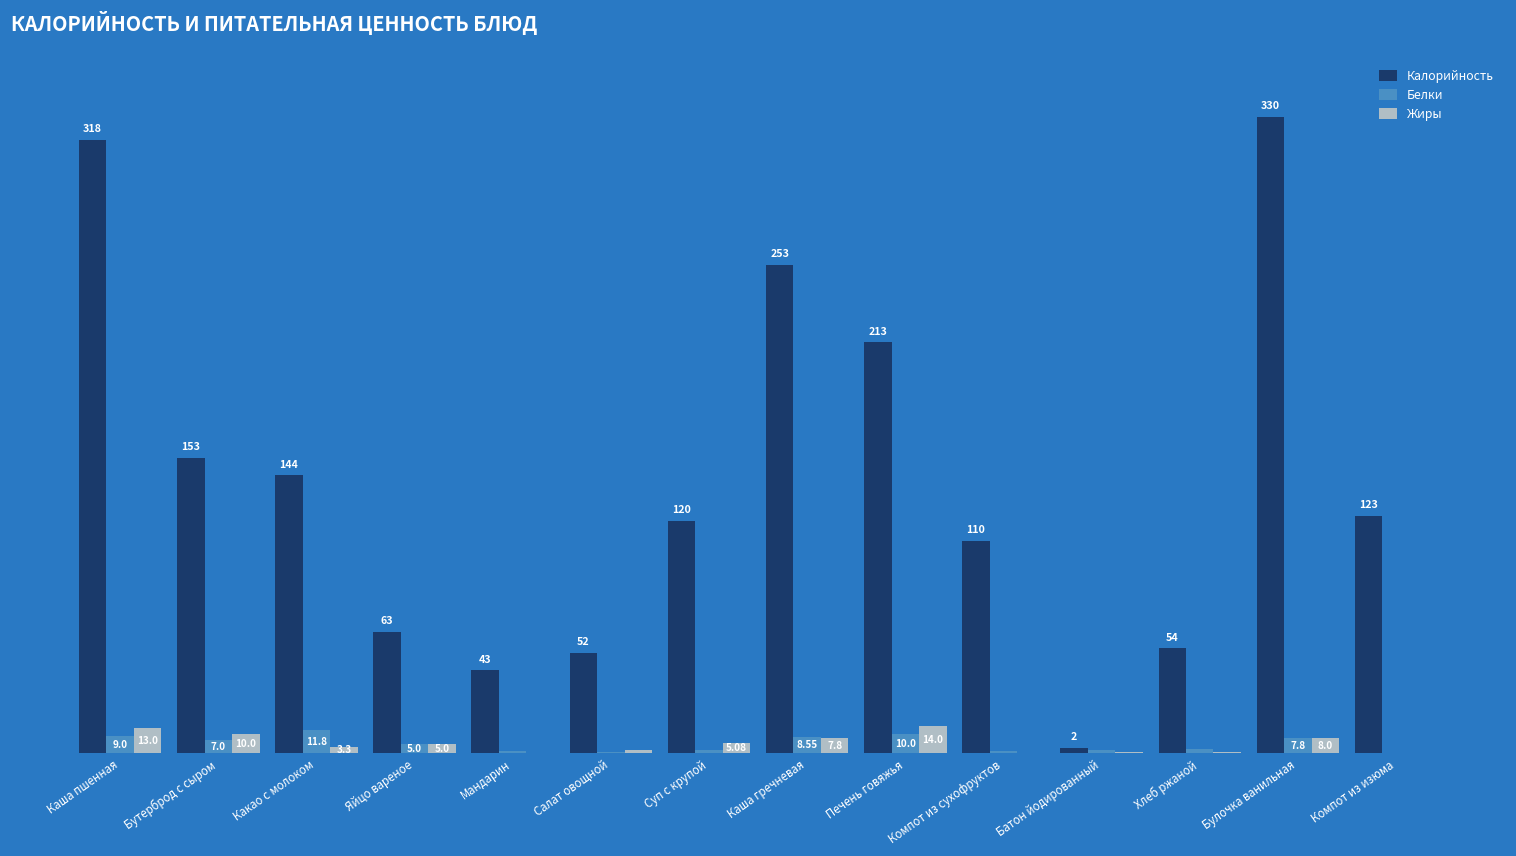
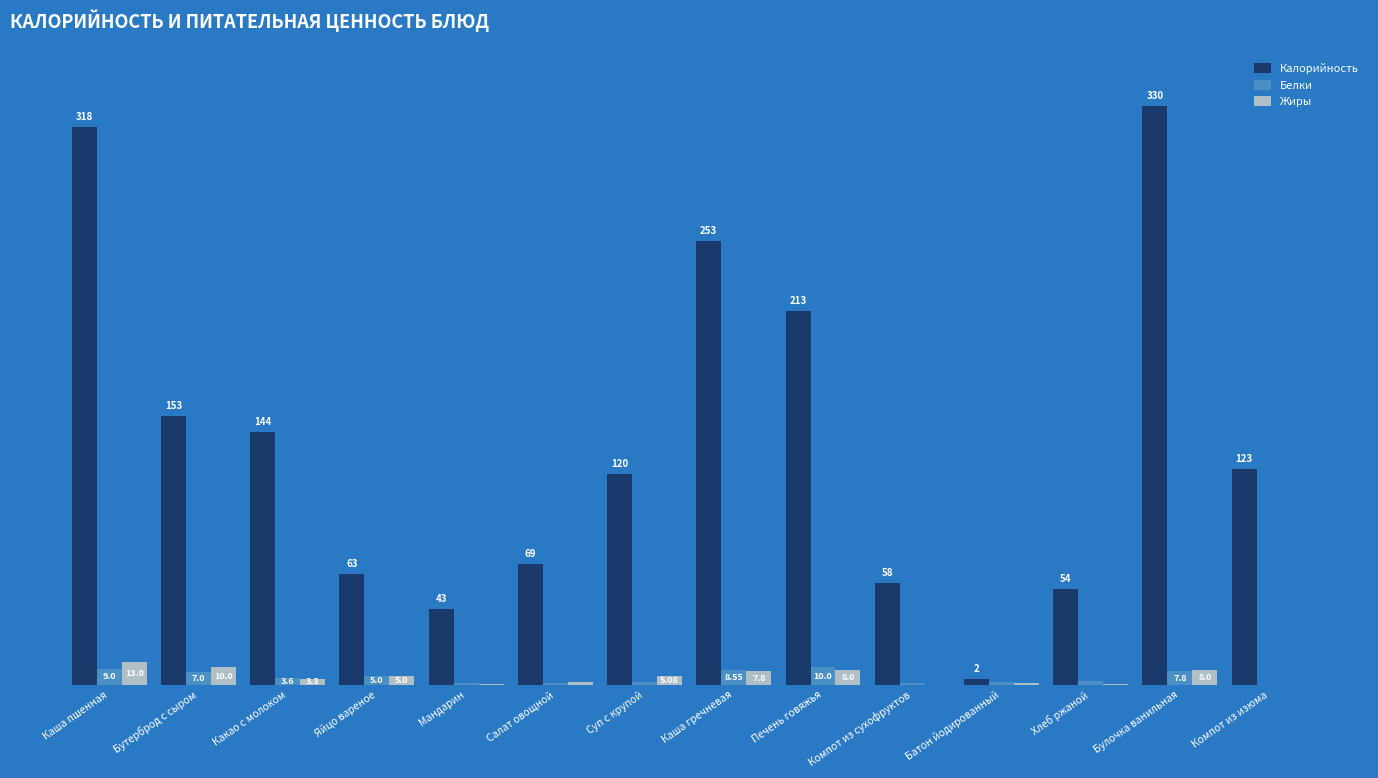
  {
    "Калорийность": {
      "Каша пшенная": 318,
      "Бутерброд с сыром": 153,
      "Какао с молоком": 144,
      "Яйцо вареное": 63,
      "Мандарин": 43,
-     "Салат овощной": 52,
+     "Салат овощной": 69,
      "Суп с крупой": 120,
      "Каша гречневая": 253,
      "Печень говяжья": 213,
-     "Компот из сухофруктов": 110,
+     "Компот из сухофруктов": 58,
      "Хлеб ржаной": 54,
      "Булочка ванильная": 330,
      "Компот из изюма": 123
    },
    "Белки": {
      "Каша пшенная": 9.0,
      "Бутерброд с сыром": 7.0,
-     "Какао с молоком": 11.8,
+     "Какао с молоком": 3.6,
      "Яйцо вареное": 5.0,
      "Каша гречневая": 8.55,
      "Печень говяжья": 10.0,
      "Батон йодированный": 2,
      "Булочка ванильная": 7.8
    },
    "Жиры": {
      "Каша пшенная": 13.0,
      "Бутерброд с сыром": 10.0,
      "Какао с молоком": 3.3,
      "Яйцо вареное": 5.0,
      "Суп с крупой": 5.08,
      "Каша гречневая": 7.8,
-     "Печень говяжья": 14.0,
+     "Печень говяжья": 8.0,
      "Булочка ванильная": 8.0
    }
  }
